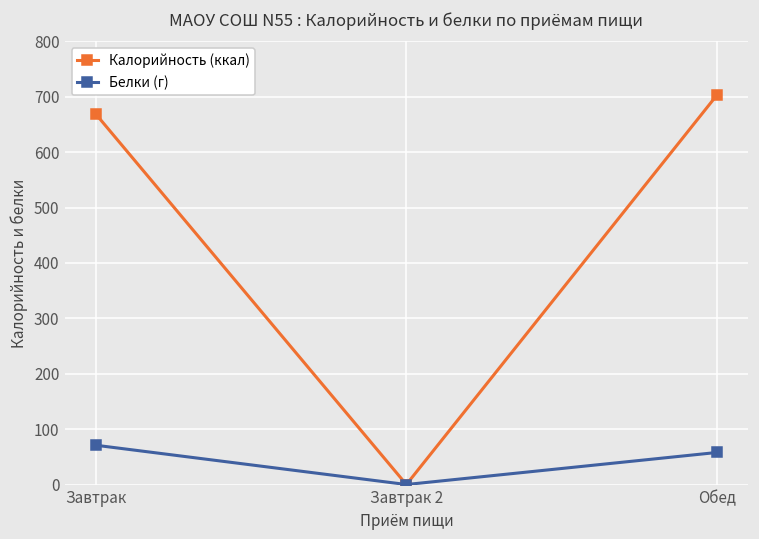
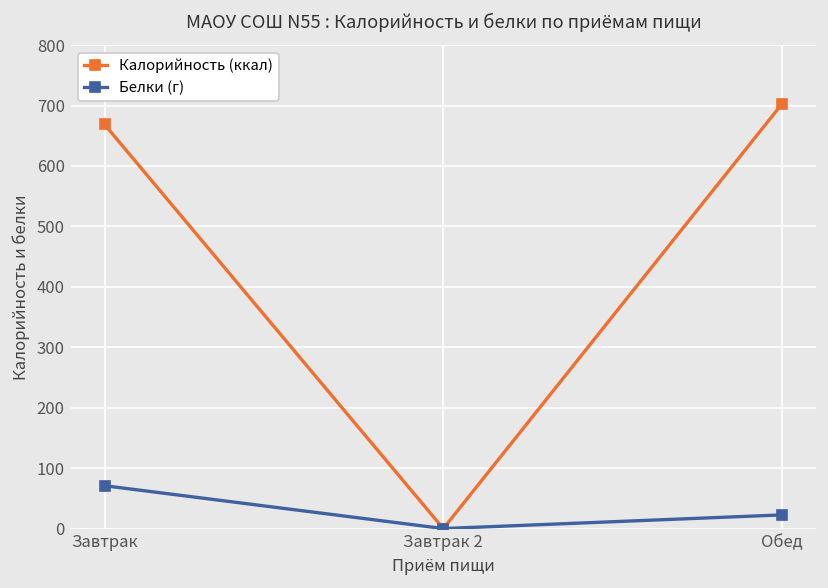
  {
    "Калорийность (ккал)": {
      "Завтрак": 670,
      "Обед": 700
    },
    "Белки (г)": {
      "Завтрак": 70,
-     "Обед": 60
+     "Обед": 20
    }
  }
